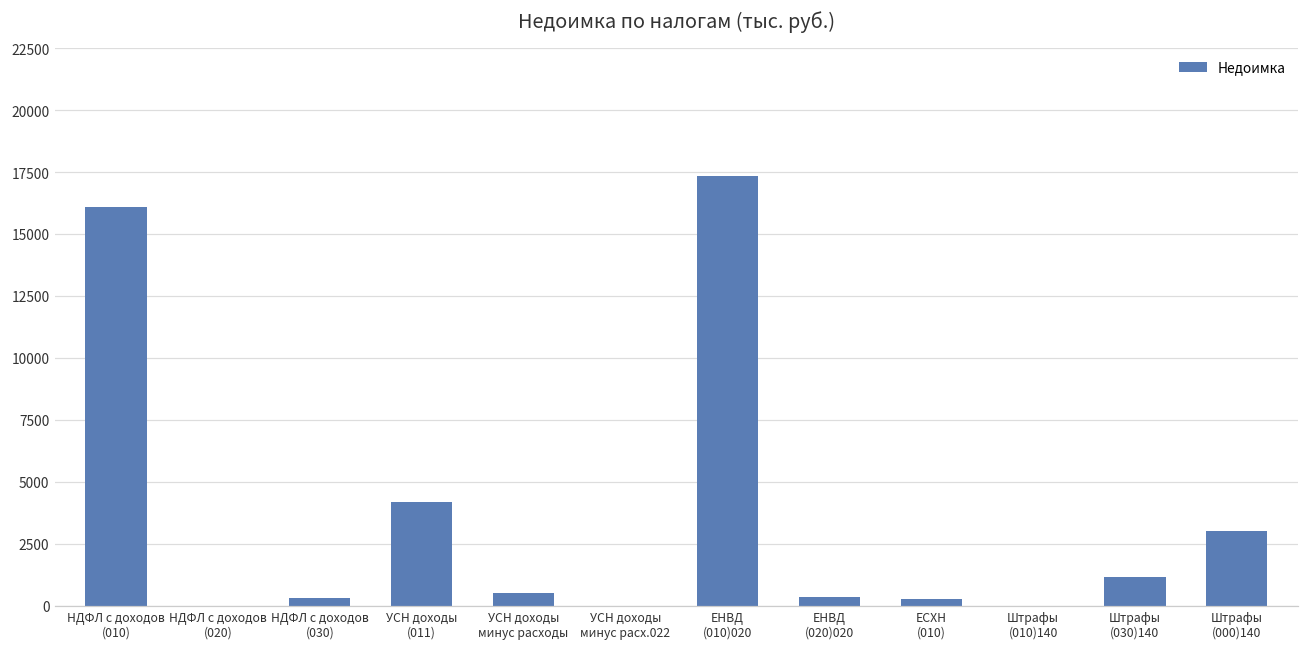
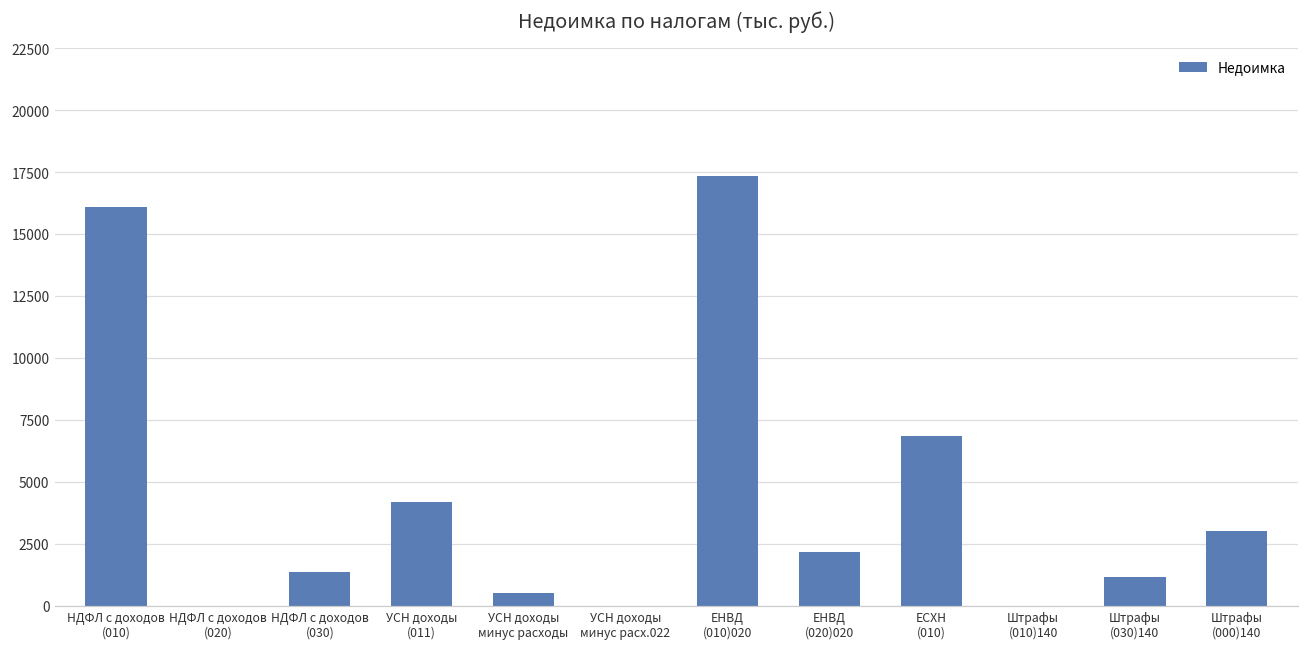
  {
    "НДФЛ с доходов (010)": 16100,
    "НДФЛ с доходов (020)": 0,
-   "НДФЛ с доходов (030)": 300,
+   "НДФЛ с доходов (030)": 1400,
    "УСН доходы (011)": 4200,
    "УСН доходы минус расходы": 500,
    "УСН доходы минус расх.022": 0,
    "ЕНВД (010)020": 17300,
-   "ЕНВД (020)020": 300,
-   "ЕСХН (010)": 300,
+   "ЕНВД (020)020": 2200,
+   "ЕСХН (010)": 6900,
    "Штрафы (010)140": 0,
    "Штрафы (030)140": 1200,
    "Штрафы (000)140": 3000
  }
